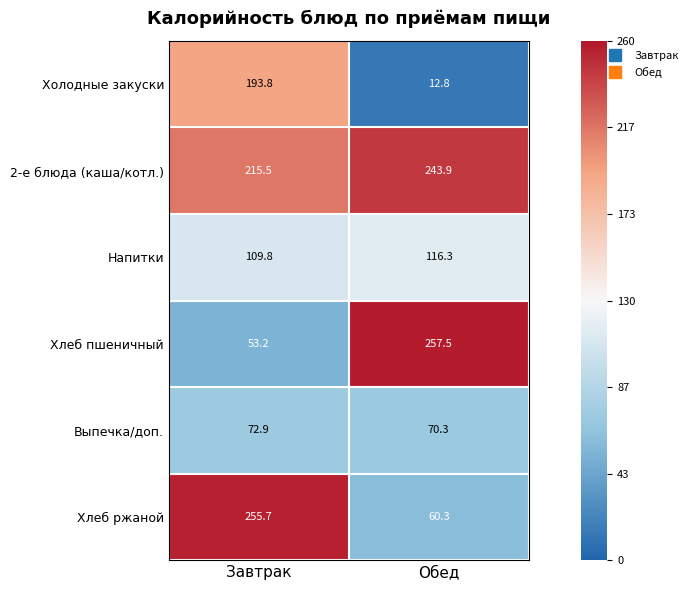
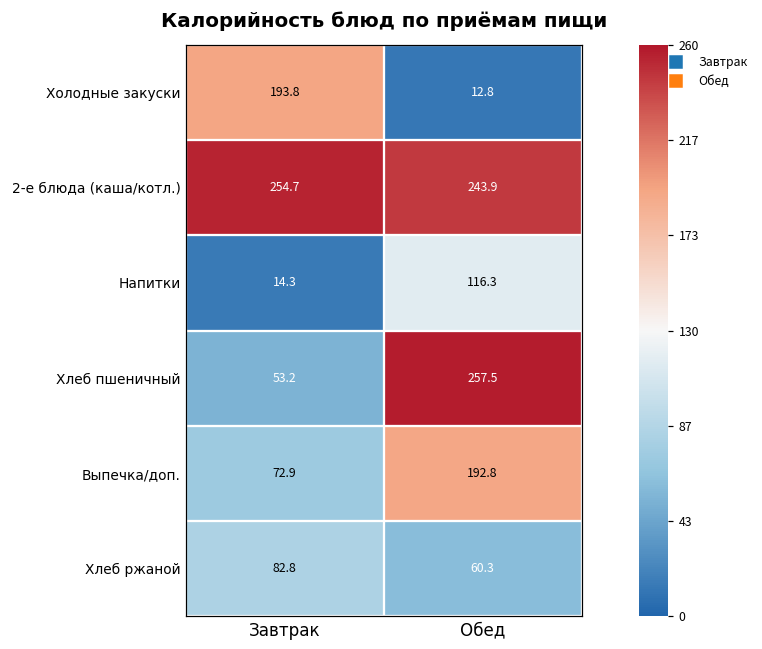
  {
    "Холодные закуски": {
      "Завтрак": 193.8,
      "Обед": 12.8
    },
    "2-е блюда (каша/котл.)": {
-     "Завтрак": 215.5,
+     "Завтрак": 254.7,
      "Обед": 243.9
    },
    "Напитки": {
-     "Завтрак": 109.8,
+     "Завтрак": 14.3,
      "Обед": 116.3
    },
    "Хлеб пшеничный": {
      "Завтрак": 53.2,
      "Обед": 257.5
    },
    "Выпечка/доп.": {
      "Завтрак": 72.9,
-     "Обед": 70.3
+     "Обед": 192.8
    },
    "Хлеб ржаной": {
-     "Завтрак": 255.7,
+     "Завтрак": 82.8,
      "Обед": 60.3
    }
  }
